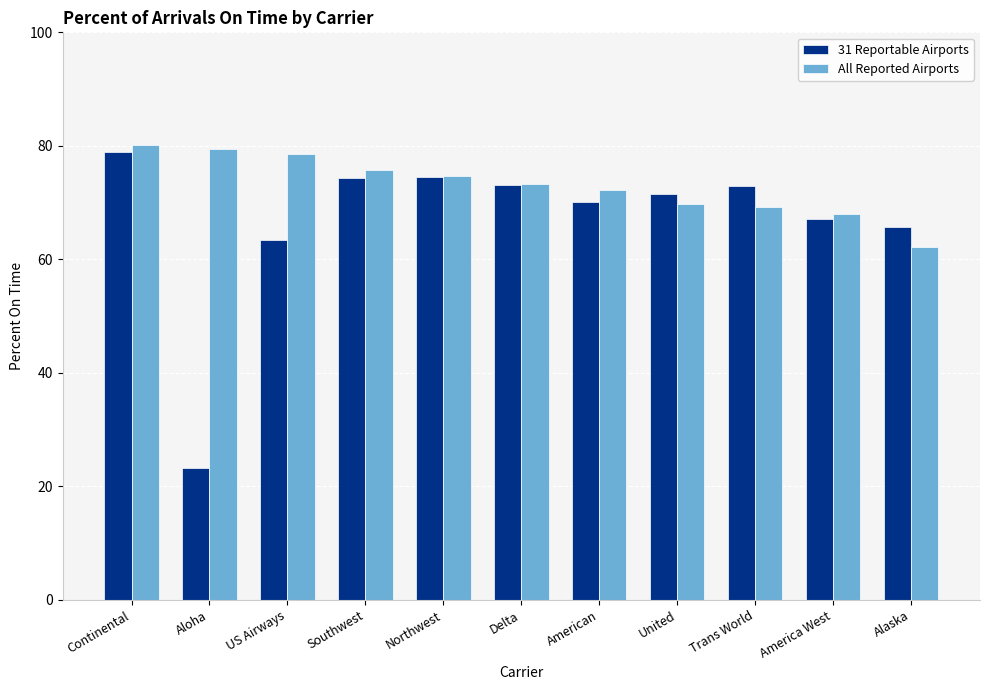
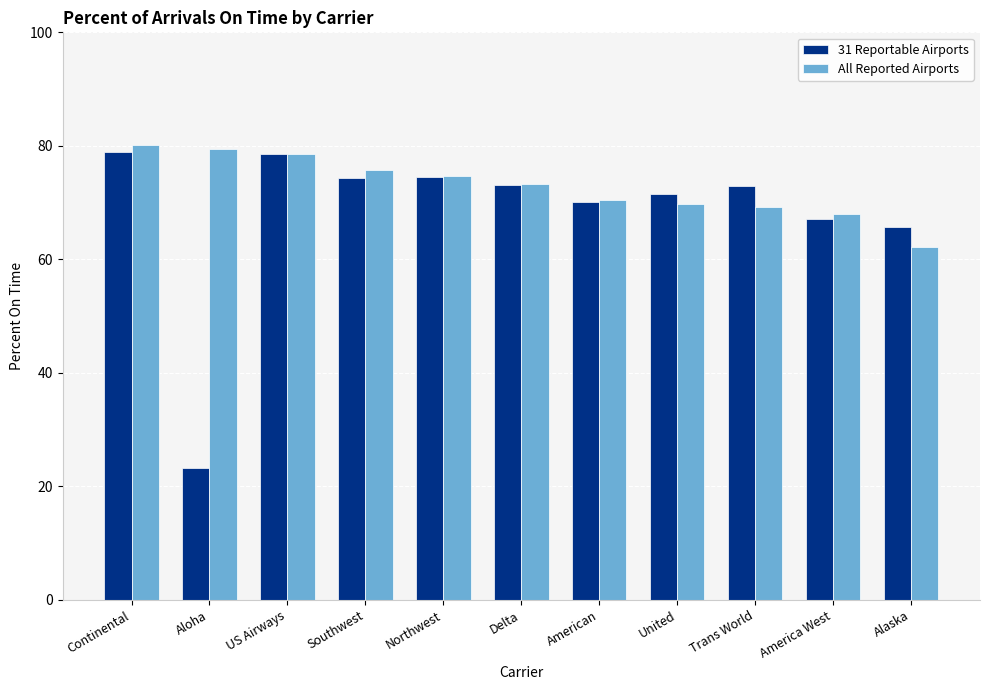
  {
    "31 Reportable Airports": {
      "Continental": 79,
      "Aloha": 23,
-     "US Airways": 63,
+     "US Airways": 79,
      "Southwest": 74,
      "Northwest": 75,
      "Delta": 73,
      "American": 70,
      "United": 72,
      "Trans World": 73,
      "America West": 67,
      "Alaska": 66
    },
    "All Reported Airports": {
      "Continental": 80,
      "Aloha": 80,
      "US Airways": 79,
      "Southwest": 76,
      "Northwest": 75,
      "Delta": 73,
-     "American": 72,
+     "American": 71,
      "United": 70,
      "Trans World": 69,
      "America West": 68,
      "Alaska": 62
    }
  }
